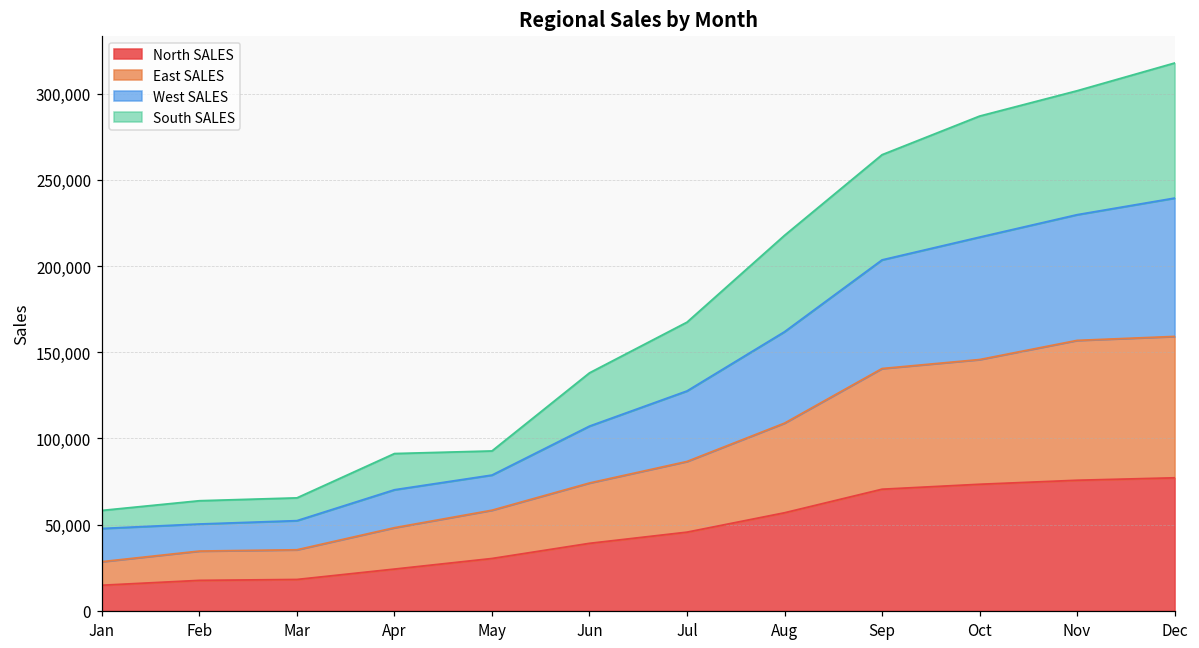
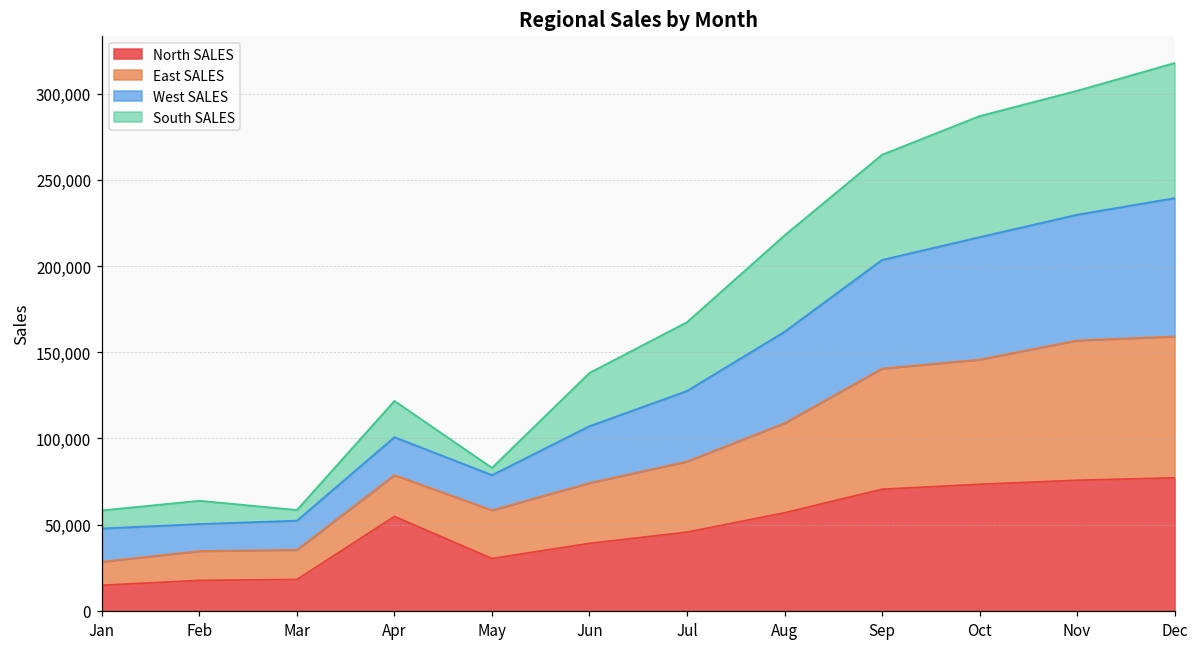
  {
    "North SALES": {
      "Jan": "15,000",
      "Feb": "18,000",
      "Mar": "18,000",
-     "Apr": "24,000",
+     "Apr": "55,000",
      "May": "30,000",
      "Jun": "39,000",
      "Jul": "46,000",
      "Aug": "57,000",
      "Sep": "71,000",
      "Oct": "73,000",
      "Nov": "76,000",
      "Dec": "77,000"
    },
    "East SALES": {
      "Jan": "14,000",
      "Feb": "17,000",
      "Mar": "17,000",
      "Apr": "24,000",
      "May": "28,000",
      "Jun": "35,000",
      "Jul": "41,000",
      "Aug": "52,000",
      "Sep": "70,000",
      "Oct": "72,000",
      "Nov": "81,000",
      "Dec": "82,000"
    },
    "West SALES": {
      "Jan": "19,000",
      "Feb": "16,000",
      "Mar": "17,000",
      "Apr": "22,000",
      "May": "20,000",
      "Jun": "33,000",
      "Jul": "41,000",
      "Aug": "53,000",
      "Sep": "63,000",
      "Oct": "71,000",
      "Nov": "73,000",
      "Dec": "80,000"
    },
    "South SALES": {
      "Jan": "10,000",
      "Feb": "14,000",
-     "Mar": "13,000",
+     "Mar": "6,000",
      "Apr": "21,000",
-     "May": "14,000",
+     "May": "4,000",
      "Jun": "31,000",
      "Jul": "40,000",
      "Aug": "56,000",
      "Sep": "61,000",
      "Oct": "70,000",
      "Nov": "72,000",
      "Dec": "78,000"
    }
  }
